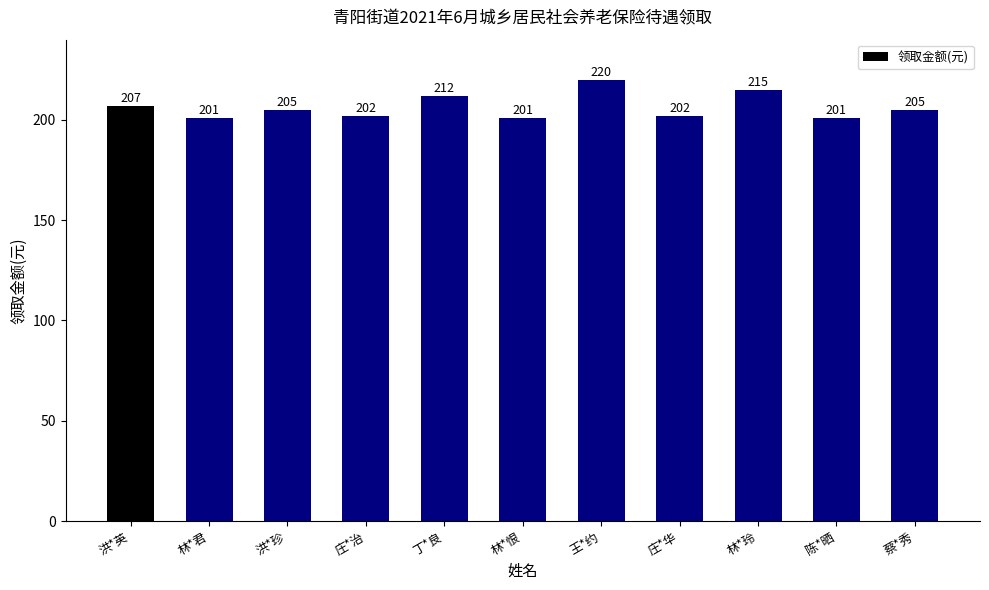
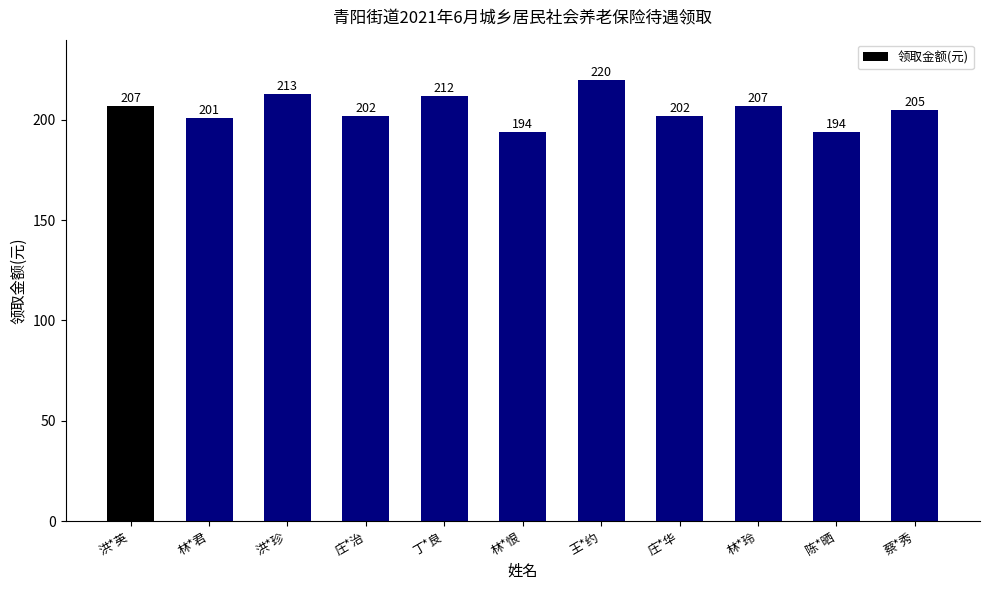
  {
    "洪*英": 207,
    "林*君": 201,
-   "洪*珍": 205,
+   "洪*珍": 213,
    "庄*治": 202,
    "丁*良": 212,
-   "林*恨": 201,
+   "林*恨": 194,
    "王*约": 220,
    "庄*华": 202,
-   "林*玲": 215,
-   "陈*晒": 201,
+   "林*玲": 207,
+   "陈*晒": 194,
    "蔡*秀": 205
  }
